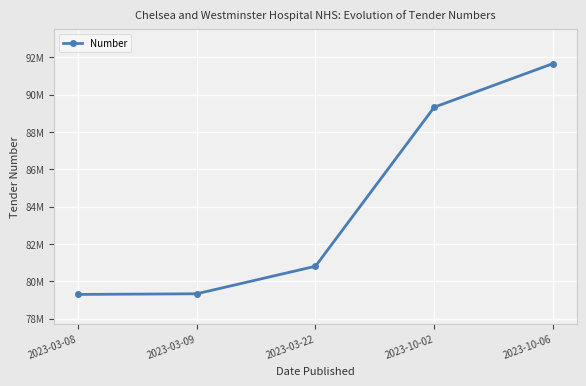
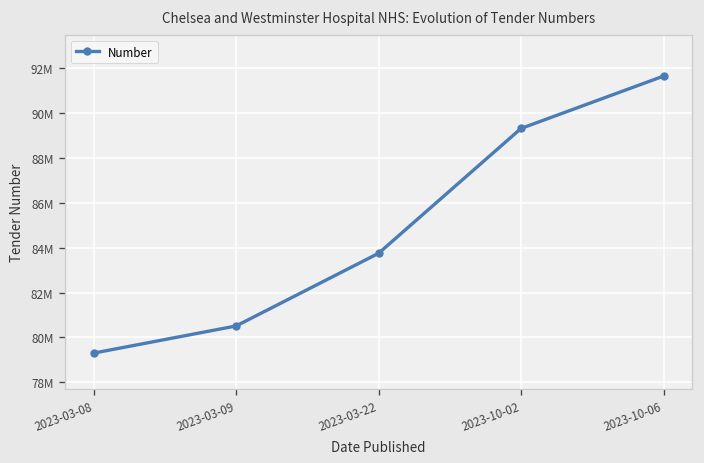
  {
    "2023-03-08": 79300000,
-   "2023-03-09": 79300000,
-   "2023-03-22": 80800000,
+   "2023-03-09": 80500000,
+   "2023-03-22": 83800000,
    "2023-10-02": 89300000,
    "2023-10-06": 91700000
  }
